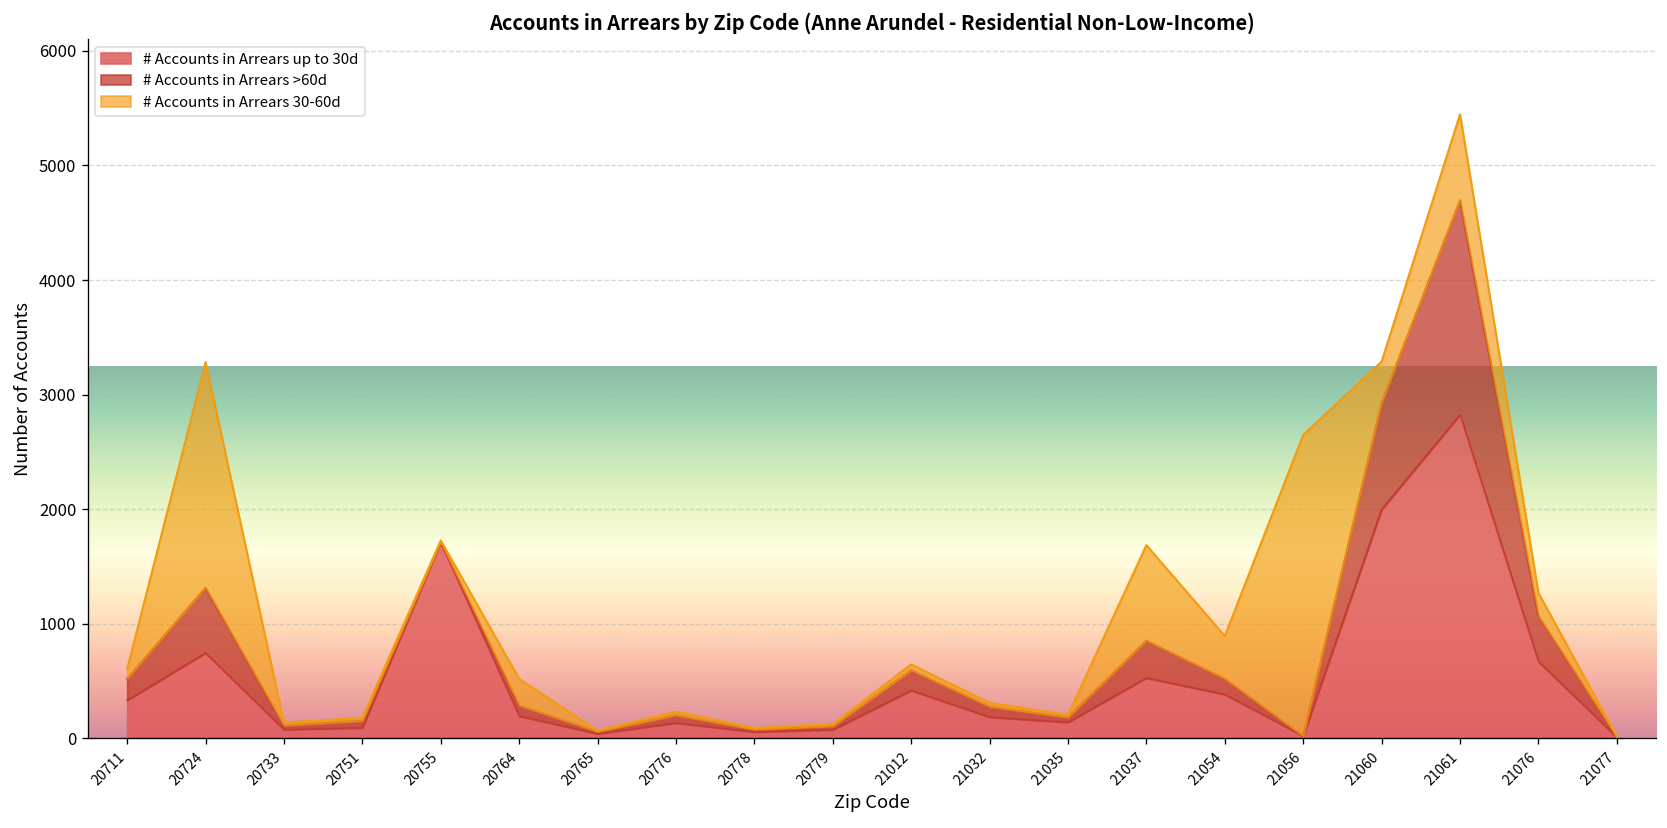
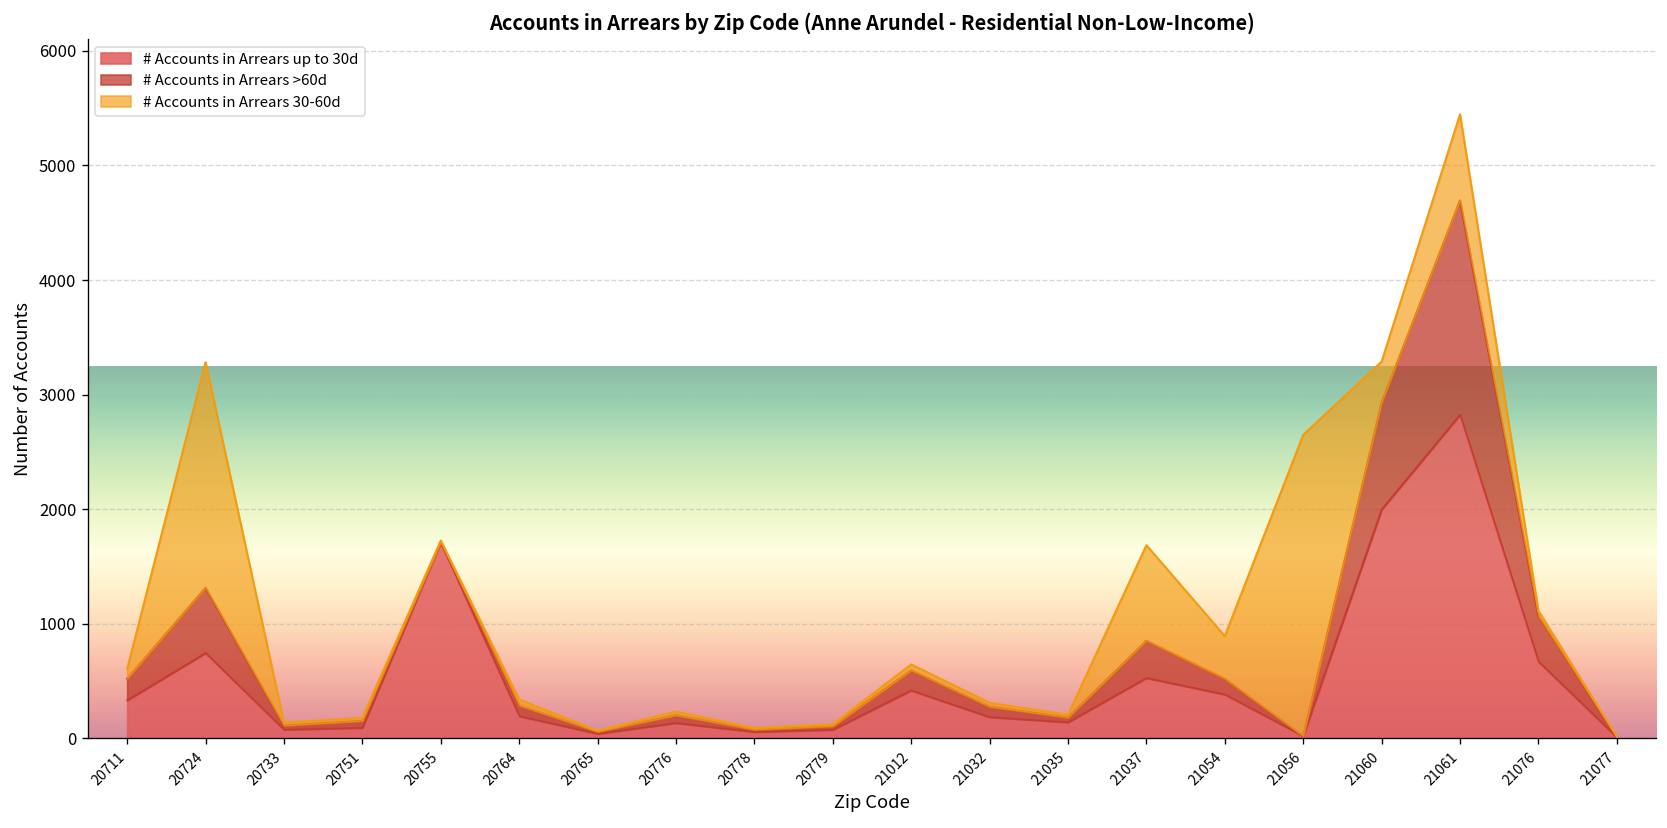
  {
    "# Accounts in Arrears 30-60d": {
      "20711": 100,
      "20724": 2000,
      "20733": 0,
      "20751": 0,
-     "20764": 200,
+     "20764": 100,
      "20776": 0,
      "21012": 100,
      "21032": 0,
      "21037": 800,
      "21054": 400,
      "21056": 2600,
      "21060": 400,
      "21061": 800,
-     "21076": 200
+     "21076": 0
    }
  }
